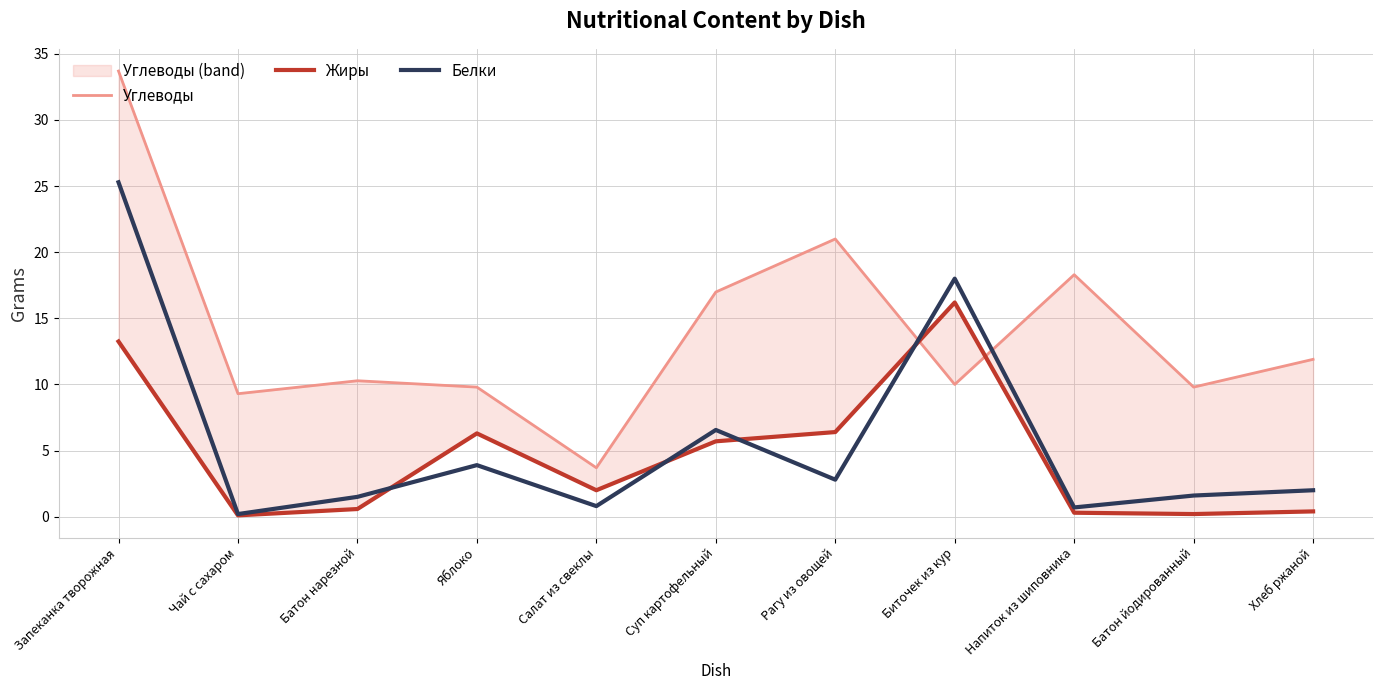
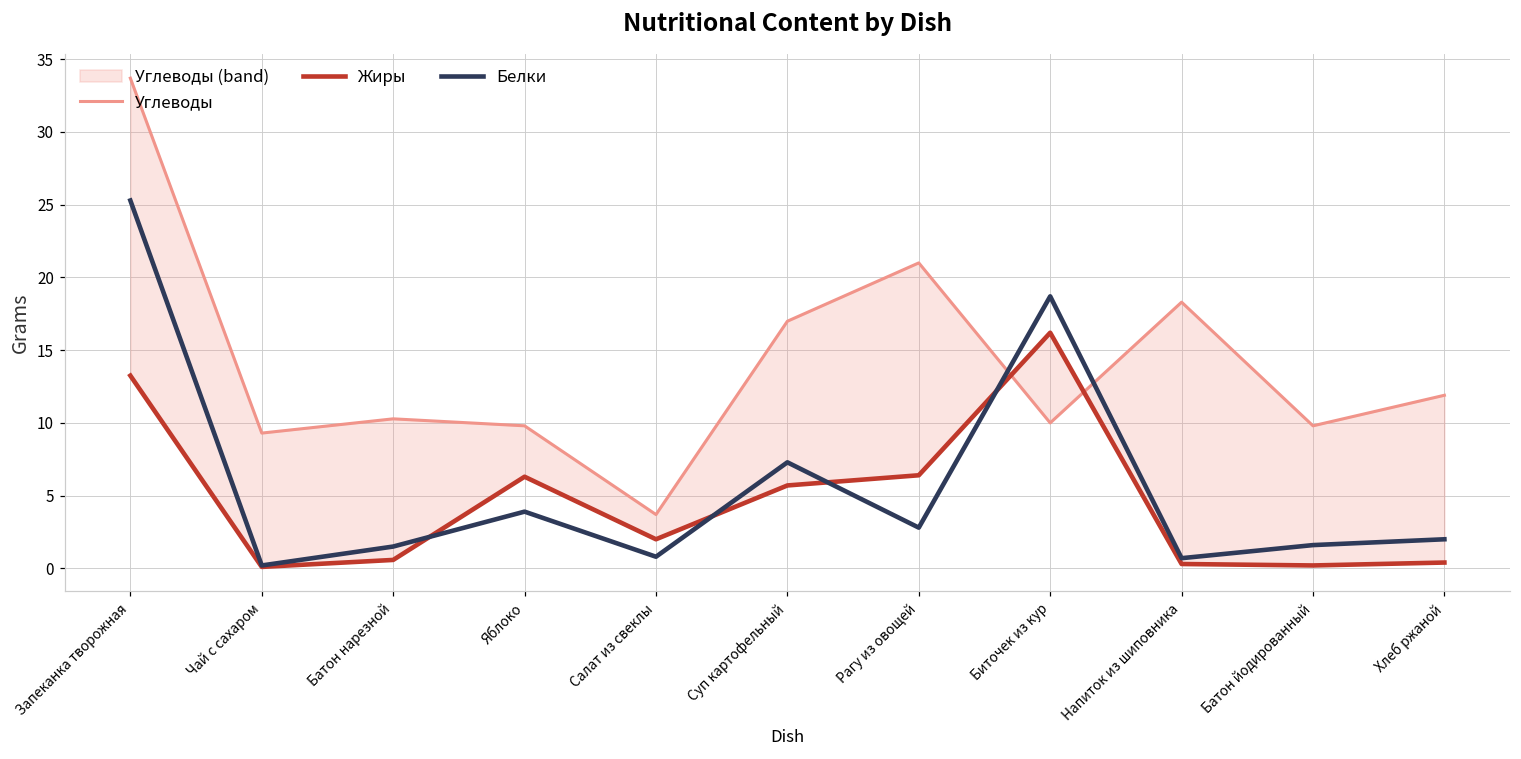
  {
    "Жиры": {
      "Запеканка творожная": 13.3,
      "Батон нарезной": 0.6,
      "Яблоко": 6.3,
      "Салат из свеклы": 2.0,
      "Суп картофельный": 5.7,
      "Рагу из овощей": 6.4,
      "Напиток из шиповника": 0.3,
      "Батон йодированный": 0.2,
      "Хлеб ржаной": 0.4
    },
    "Белки": {
      "Запеканка творожная": 25.3,
      "Батон нарезной": 1.5,
      "Яблоко": 3.9,
      "Салат из свеклы": 0.8,
-     "Суп картофельный": 6.6,
+     "Суп картофельный": 7.3,
      "Рагу из овощей": 2.8,
-     "Биточек из кур": 18.0,
+     "Биточек из кур": 18.7,
      "Напиток из шиповника": 0.7,
      "Батон йодированный": 1.6,
      "Хлеб ржаной": 2.0
    }
  }
